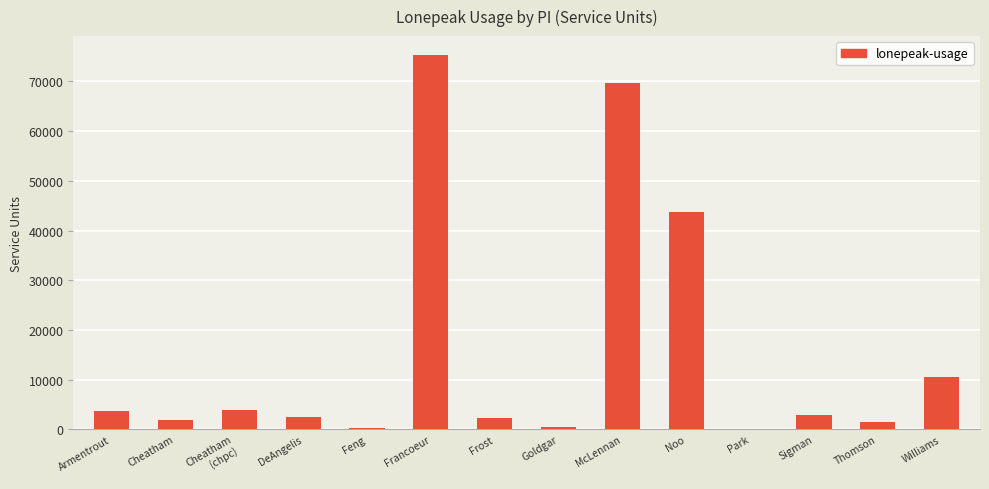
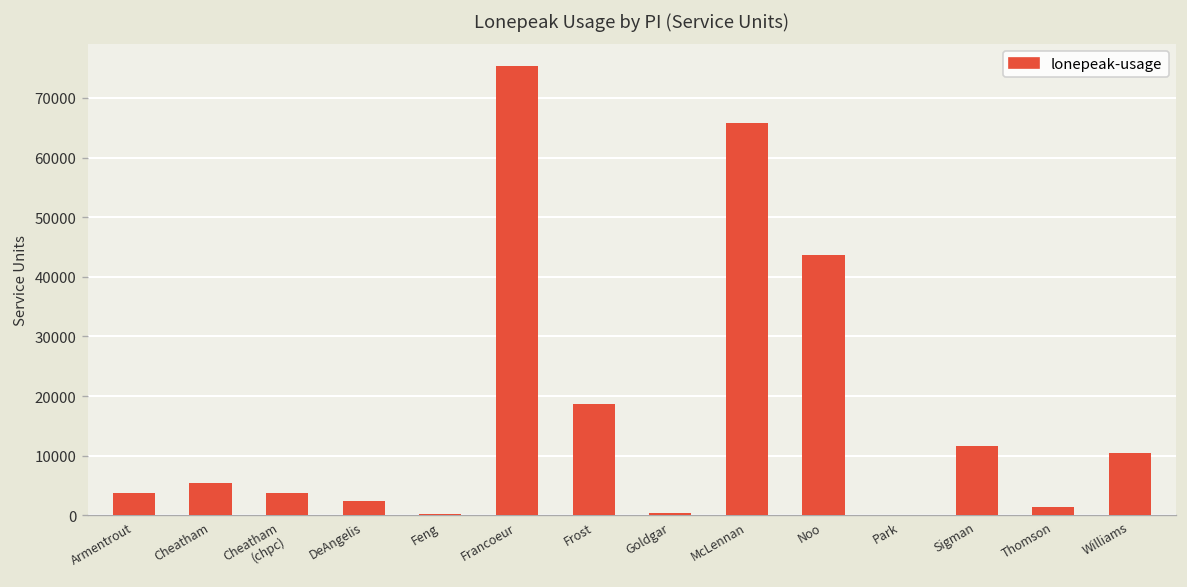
  {
    "Armentrout": 4000,
-   "Cheatham": 2000,
+   "Cheatham": 5000,
    "Cheatham (chpc)": 4000,
    "DeAngelis": 2000,
    "Francoeur": 75000,
-   "Frost": 2000,
-   "McLennan": 70000,
+   "Frost": 19000,
+   "McLennan": 66000,
    "Noo": 44000,
-   "Sigman": 3000,
+   "Sigman": 12000,
    "Thomson": 1000,
    "Williams": 11000
  }
